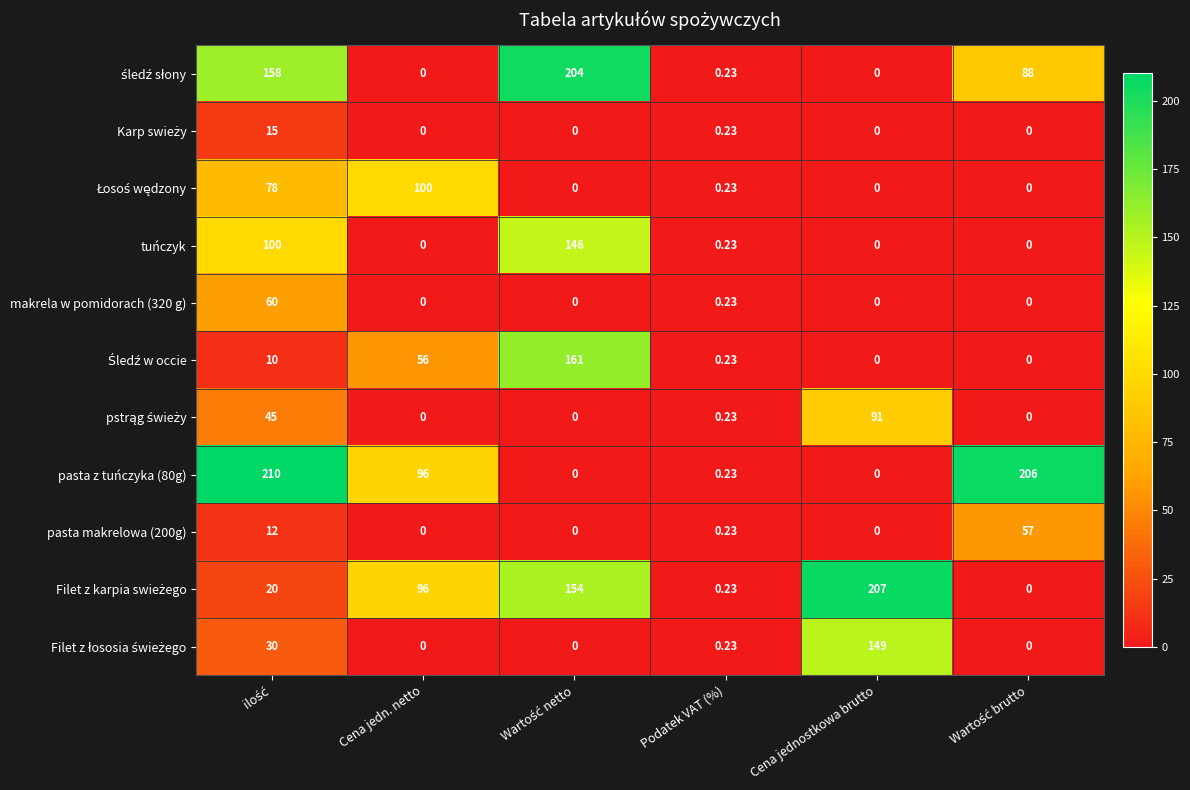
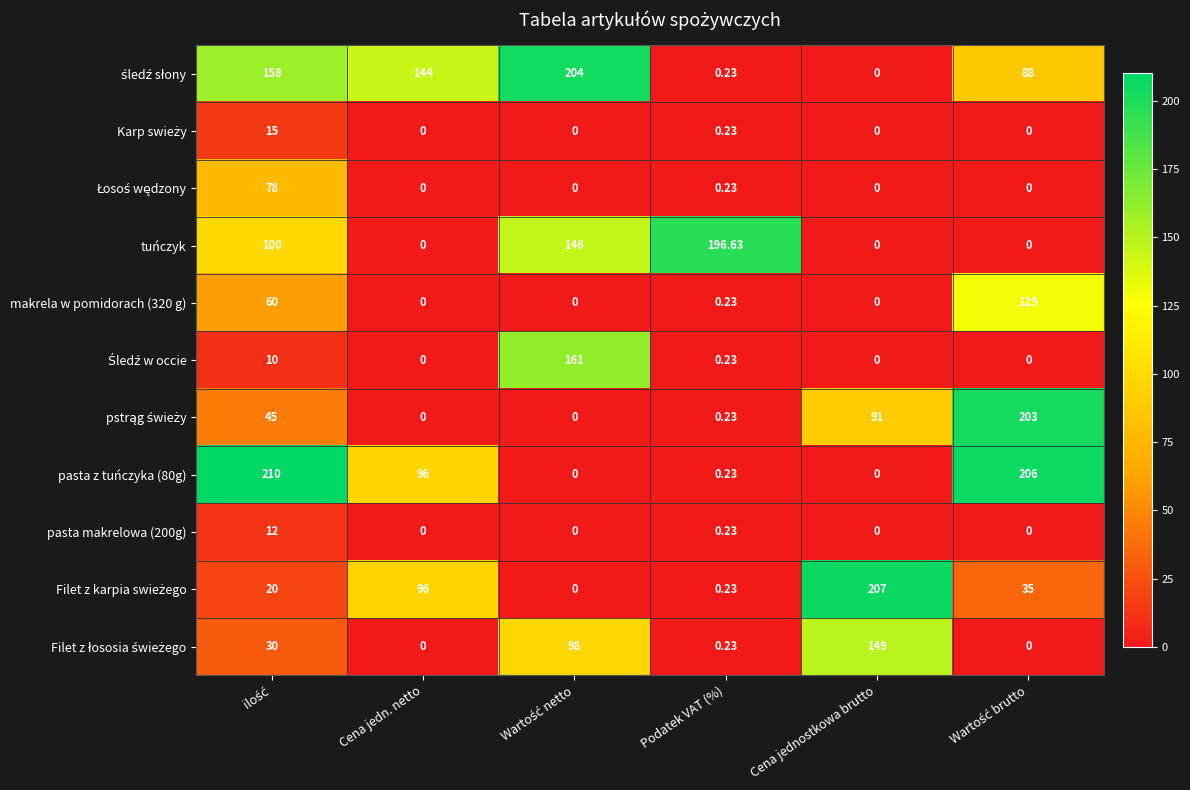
  {
    "śledź słony": {
      "ilość": 158,
-     "Cena jedn. netto": 0,
+     "Cena jedn. netto": 144,
      "Wartość netto": 204,
      "Podatek VAT (%)": 0.23,
      "Cena jednostkowa brutto": 0,
      "Wartość brutto": 88
    },
    "Karp swieży": {
      "ilość": 15,
      "Cena jedn. netto": 0,
      "Wartość netto": 0,
      "Podatek VAT (%)": 0.23,
      "Cena jednostkowa brutto": 0,
      "Wartość brutto": 0
    },
    "Łosoś wędzony": {
      "ilość": 78,
-     "Cena jedn. netto": 100,
+     "Cena jedn. netto": 0,
      "Wartość netto": 0,
      "Podatek VAT (%)": 0.23,
      "Cena jednostkowa brutto": 0,
      "Wartość brutto": 0
    },
    "tuńczyk": {
      "ilość": 100,
      "Cena jedn. netto": 0,
      "Wartość netto": 146,
-     "Podatek VAT (%)": 0.23,
+     "Podatek VAT (%)": 196.63,
      "Cena jednostkowa brutto": 0,
      "Wartość brutto": 0
    },
    "makrela w pomidorach (320 g)": {
      "ilość": 60,
      "Cena jedn. netto": 0,
      "Wartość netto": 0,
      "Podatek VAT (%)": 0.23,
      "Cena jednostkowa brutto": 0,
-     "Wartość brutto": 0
+     "Wartość brutto": 129
    },
    "Śledź w occie": {
      "ilość": 10,
-     "Cena jedn. netto": 56,
+     "Cena jedn. netto": 0,
      "Wartość netto": 161,
      "Podatek VAT (%)": 0.23,
      "Cena jednostkowa brutto": 0,
      "Wartość brutto": 0
    },
    "pstrąg świeży": {
      "ilość": 45,
      "Cena jedn. netto": 0,
      "Wartość netto": 0,
      "Podatek VAT (%)": 0.23,
      "Cena jednostkowa brutto": 91,
-     "Wartość brutto": 0
+     "Wartość brutto": 203
    },
    "pasta z tuńczyka (80g)": {
      "ilość": 210,
      "Cena jedn. netto": 96,
      "Wartość netto": 0,
      "Podatek VAT (%)": 0.23,
      "Cena jednostkowa brutto": 0,
      "Wartość brutto": 206
    },
    "pasta makrelowa (200g)": {
      "ilość": 12,
      "Cena jedn. netto": 0,
      "Wartość netto": 0,
      "Podatek VAT (%)": 0.23,
      "Cena jednostkowa brutto": 0,
-     "Wartość brutto": 57
+     "Wartość brutto": 0
    },
    "Filet z karpia swieżego": {
      "ilość": 20,
      "Cena jedn. netto": 96,
-     "Wartość netto": 154,
+     "Wartość netto": 0,
      "Podatek VAT (%)": 0.23,
      "Cena jednostkowa brutto": 207,
-     "Wartość brutto": 0
+     "Wartość brutto": 35
    },
    "Filet z łososia świeżego": {
      "ilość": 30,
      "Cena jedn. netto": 0,
-     "Wartość netto": 0,
+     "Wartość netto": 98,
      "Podatek VAT (%)": 0.23,
      "Cena jednostkowa brutto": 149,
      "Wartość brutto": 0
    }
  }
